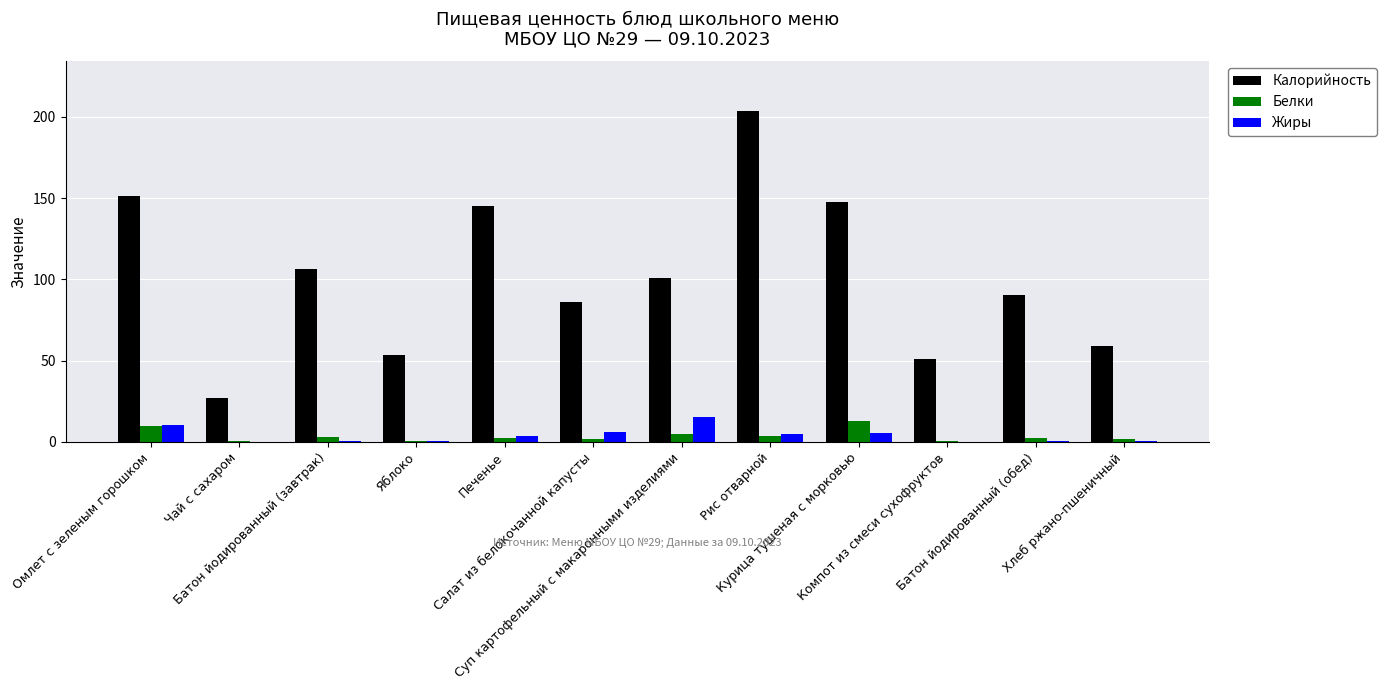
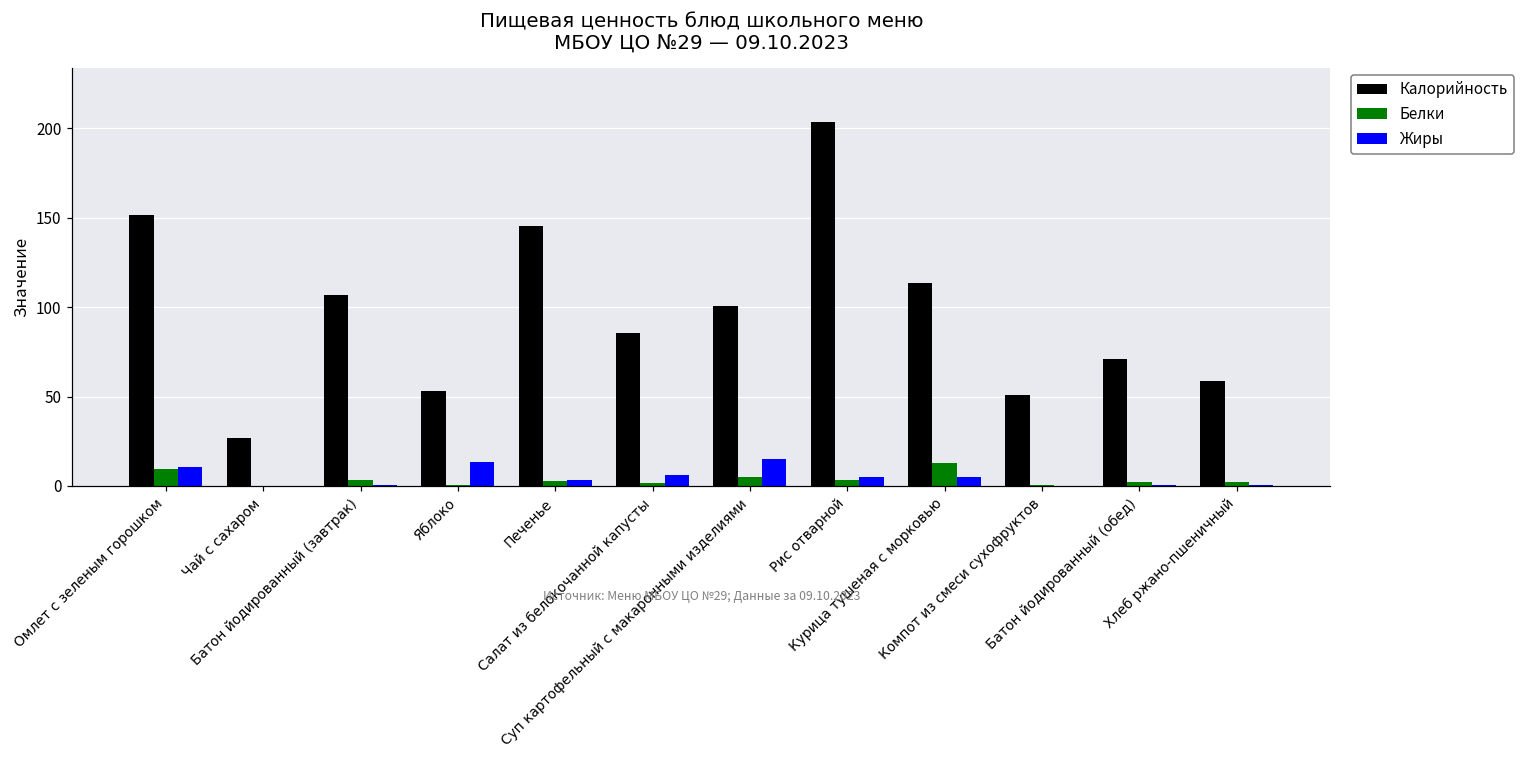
  {
    "Калорийность": {
      "Омлет с зеленым горошком": 152,
      "Чай с сахаром": 27,
      "Батон йодированный (завтрак)": 107,
      "Яблоко": 53,
      "Печенье": 145,
      "Салат из белокочанной капусты": 86,
      "Суп картофельный с макаронными изделиями": 101,
      "Рис отварной": 204,
-     "Курица тушеная с морковью": 148,
+     "Курица тушеная с морковью": 114,
      "Компот из смеси сухофруктов": 51,
-     "Батон йодированный (обед)": 90,
+     "Батон йодированный (обед)": 71,
      "Хлеб ржано-пшеничный": 59
    },
    "Белки": {
      "Омлет с зеленым горошком": 10,
      "Батон йодированный (завтрак)": 3,
      "Печенье": 3,
      "Суп картофельный с макаронными изделиями": 5,
      "Рис отварной": 4,
      "Курица тушеная с морковью": 13,
      "Батон йодированный (обед)": 2,
      "Хлеб ржано-пшеничный": 2
    },
    "Жиры": {
      "Омлет с зеленым горошком": 11,
      "Чай с сахаром": 0,
-     "Яблоко": 1,
+     "Яблоко": 13,
      "Печенье": 3,
      "Салат из белокочанной капусты": 6,
      "Суп картофельный с макаронными изделиями": 15,
      "Рис отварной": 5,
      "Курица тушеная с морковью": 5,
      "Компот из смеси сухофруктов": 0
    }
  }
